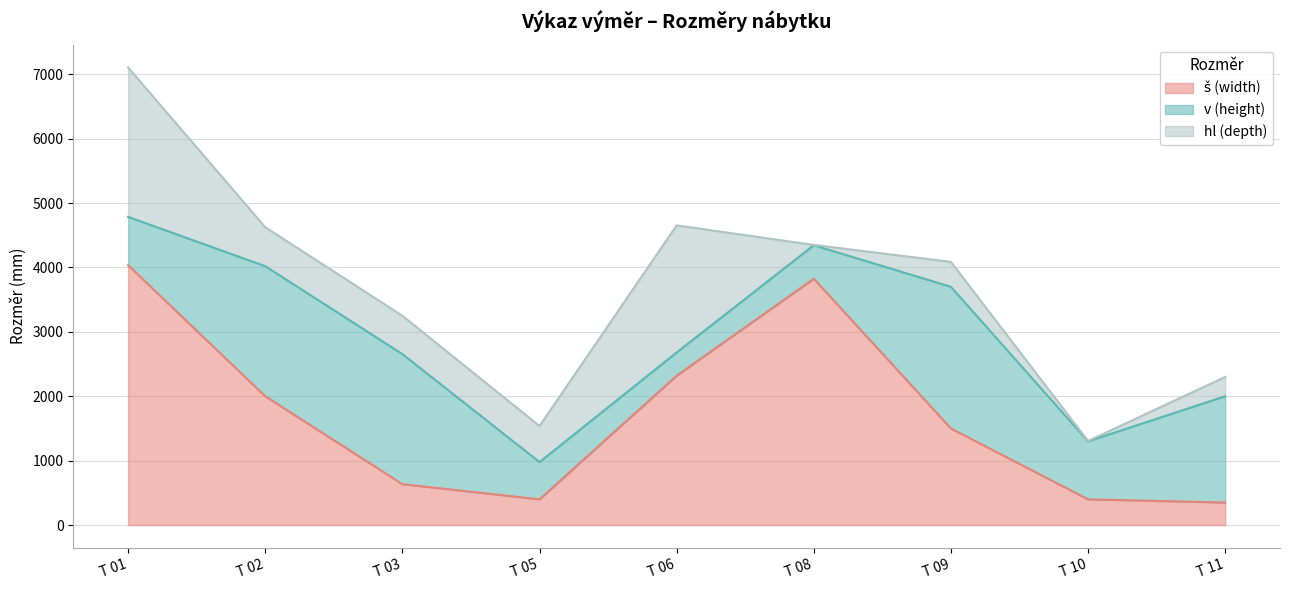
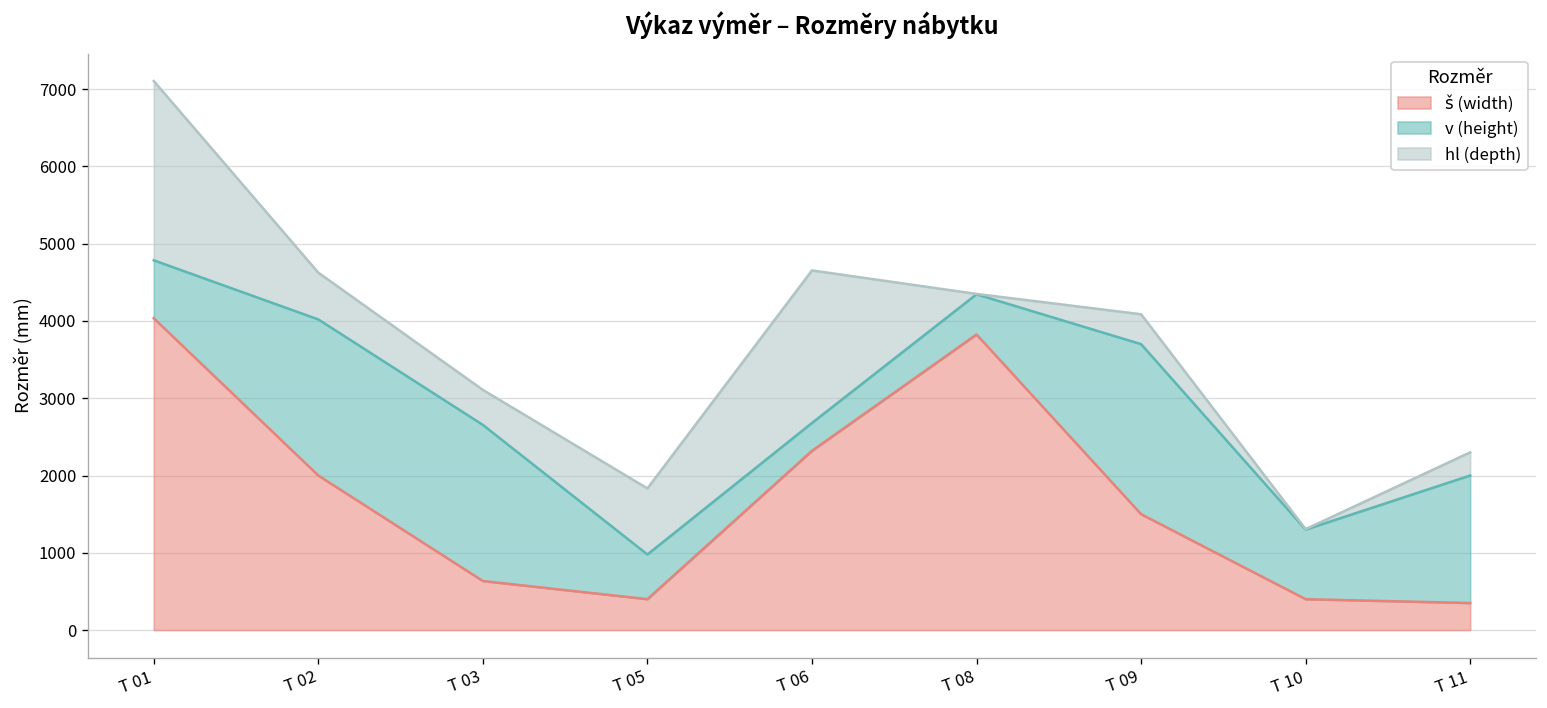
  {
    "š (width)": {
      "T 01": 4000,
      "T 02": 2000,
      "T 03": 600,
      "T 05": 400,
      "T 06": 2300,
      "T 08": 3800,
      "T 09": 1500,
      "T 10": 400,
      "T 11": 400
    },
    "v (height)": {
      "T 01": 800,
      "T 02": 2000,
      "T 03": 2000,
      "T 05": 600,
      "T 06": 400,
      "T 09": 2200,
      "T 11": 1700
    },
    "hl (depth)": {
      "T 01": 2300,
      "T 02": 600,
-     "T 03": 600,
-     "T 05": 600,
+     "T 03": 500,
+     "T 05": 900,
      "T 06": 2000,
      "T 09": 400,
      "T 11": 300
    }
  }
